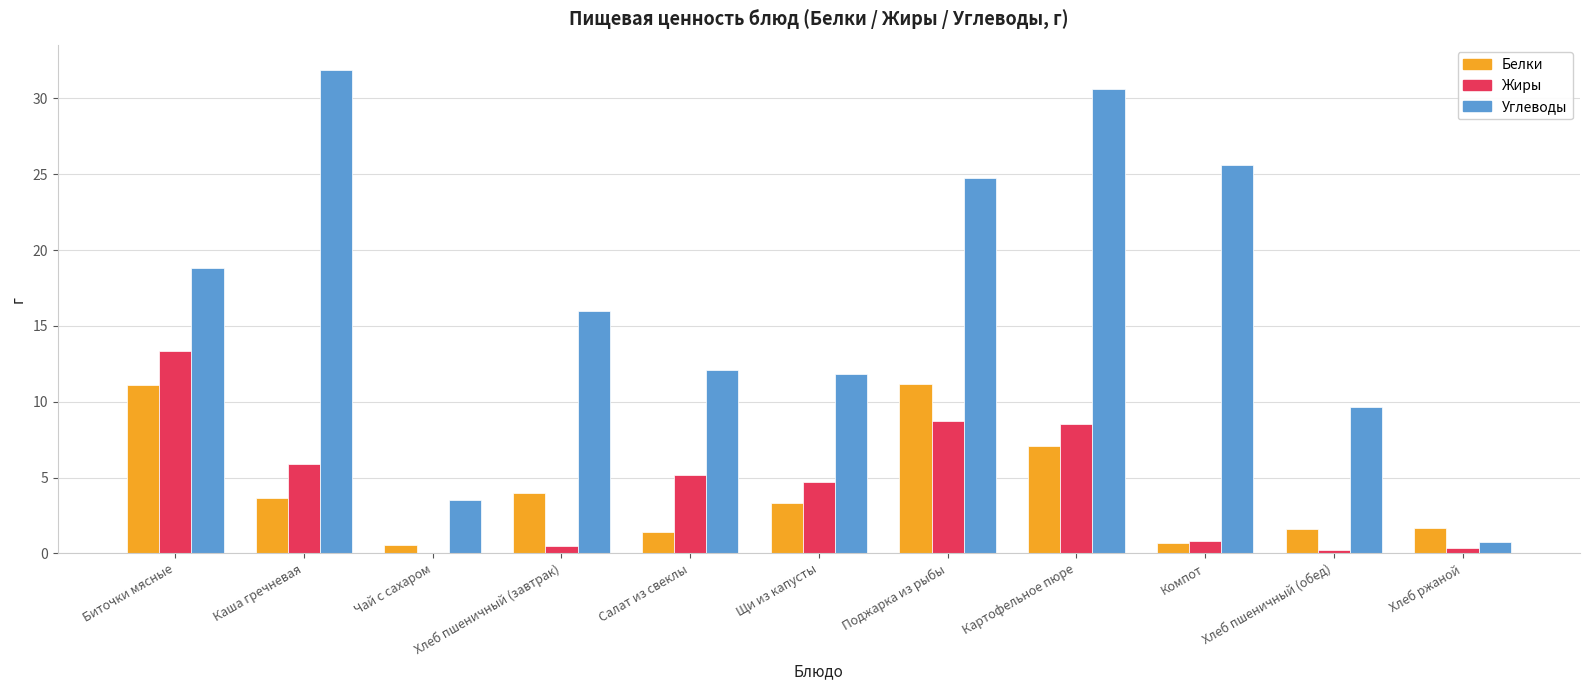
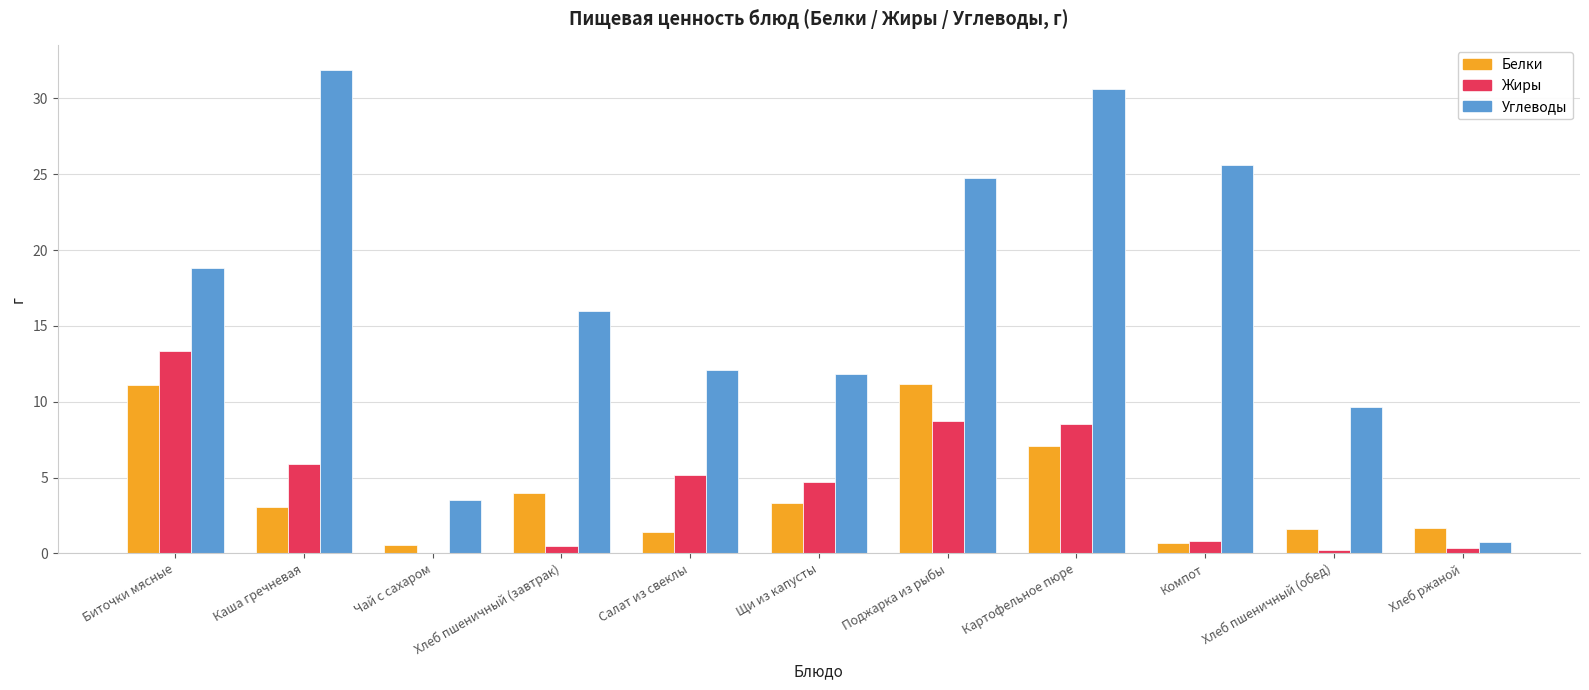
  {
    "Белки": {
      "Биточки мясные": 11.1,
-     "Каша гречневая": 3.7,
+     "Каша гречневая": 3.1,
      "Чай с сахаром": 0.5,
      "Хлеб пшеничный (завтрак)": 4.0,
      "Салат из свеклы": 1.4,
      "Щи из капусты": 3.3,
      "Поджарка из рыбы": 11.2,
      "Картофельное пюре": 7.1,
      "Компот": 0.7,
      "Хлеб пшеничный (обед)": 1.6,
      "Хлеб ржаной": 1.7
    },
    "Жиры": {
      "Биточки мясные": 13.3,
      "Каша гречневая": 5.9,
      "Хлеб пшеничный (завтрак)": 0.5,
      "Салат из свеклы": 5.2,
      "Щи из капусты": 4.7,
      "Поджарка из рыбы": 8.7,
      "Картофельное пюре": 8.5,
      "Компот": 0.8,
      "Хлеб пшеничный (обед)": 0.2,
      "Хлеб ржаной": 0.3
    },
    "Углеводы": {
      "Биточки мясные": 18.8,
      "Каша гречневая": 31.9,
      "Чай с сахаром": 3.5,
      "Хлеб пшеничный (завтрак)": 16.0,
      "Салат из свеклы": 12.1,
      "Щи из капусты": 11.8,
      "Поджарка из рыбы": 24.8,
      "Картофельное пюре": 30.6,
      "Компот": 25.6,
      "Хлеб пшеничный (обед)": 9.7,
      "Хлеб ржаной": 0.7
    }
  }
